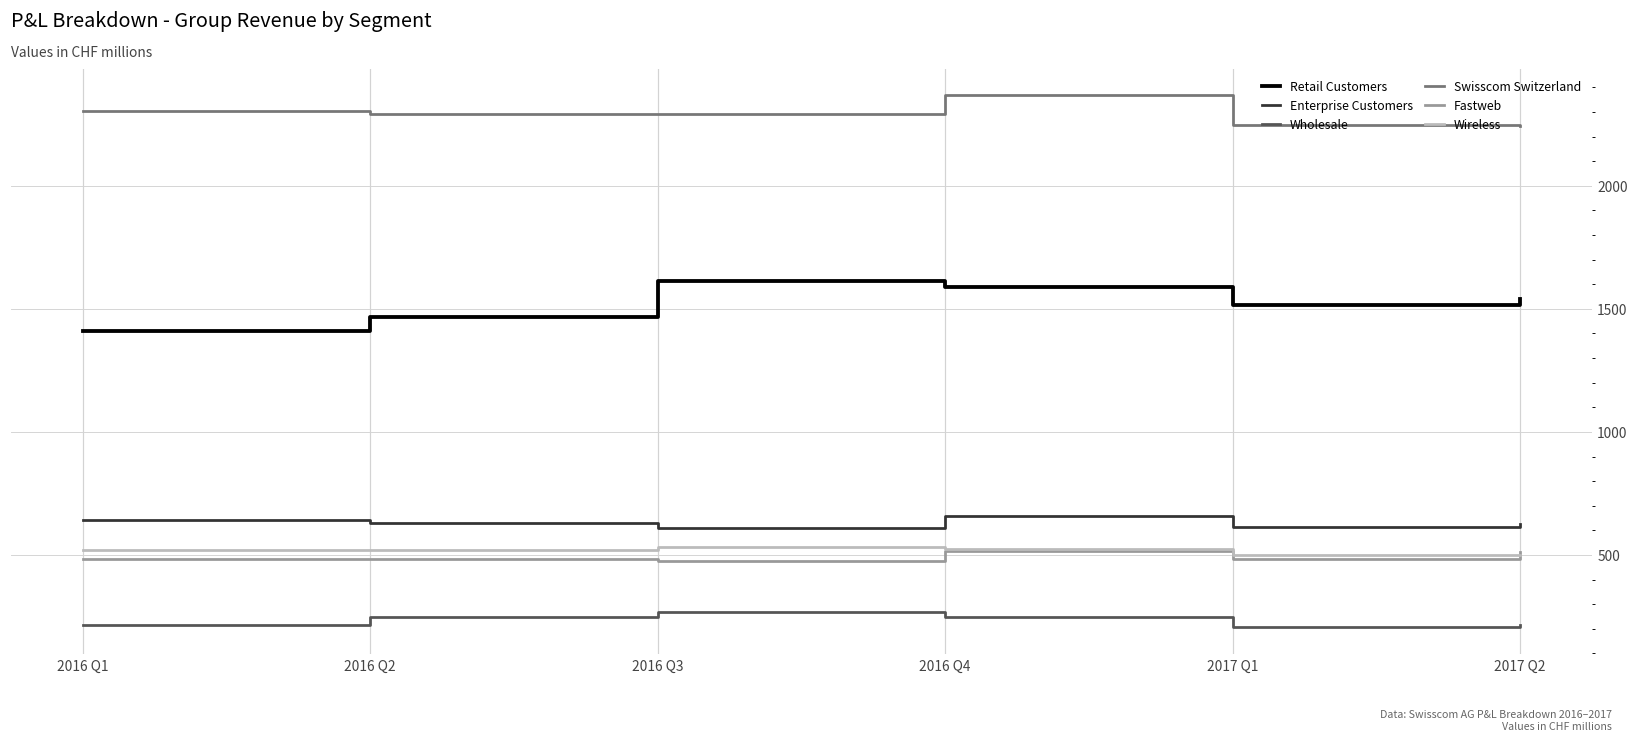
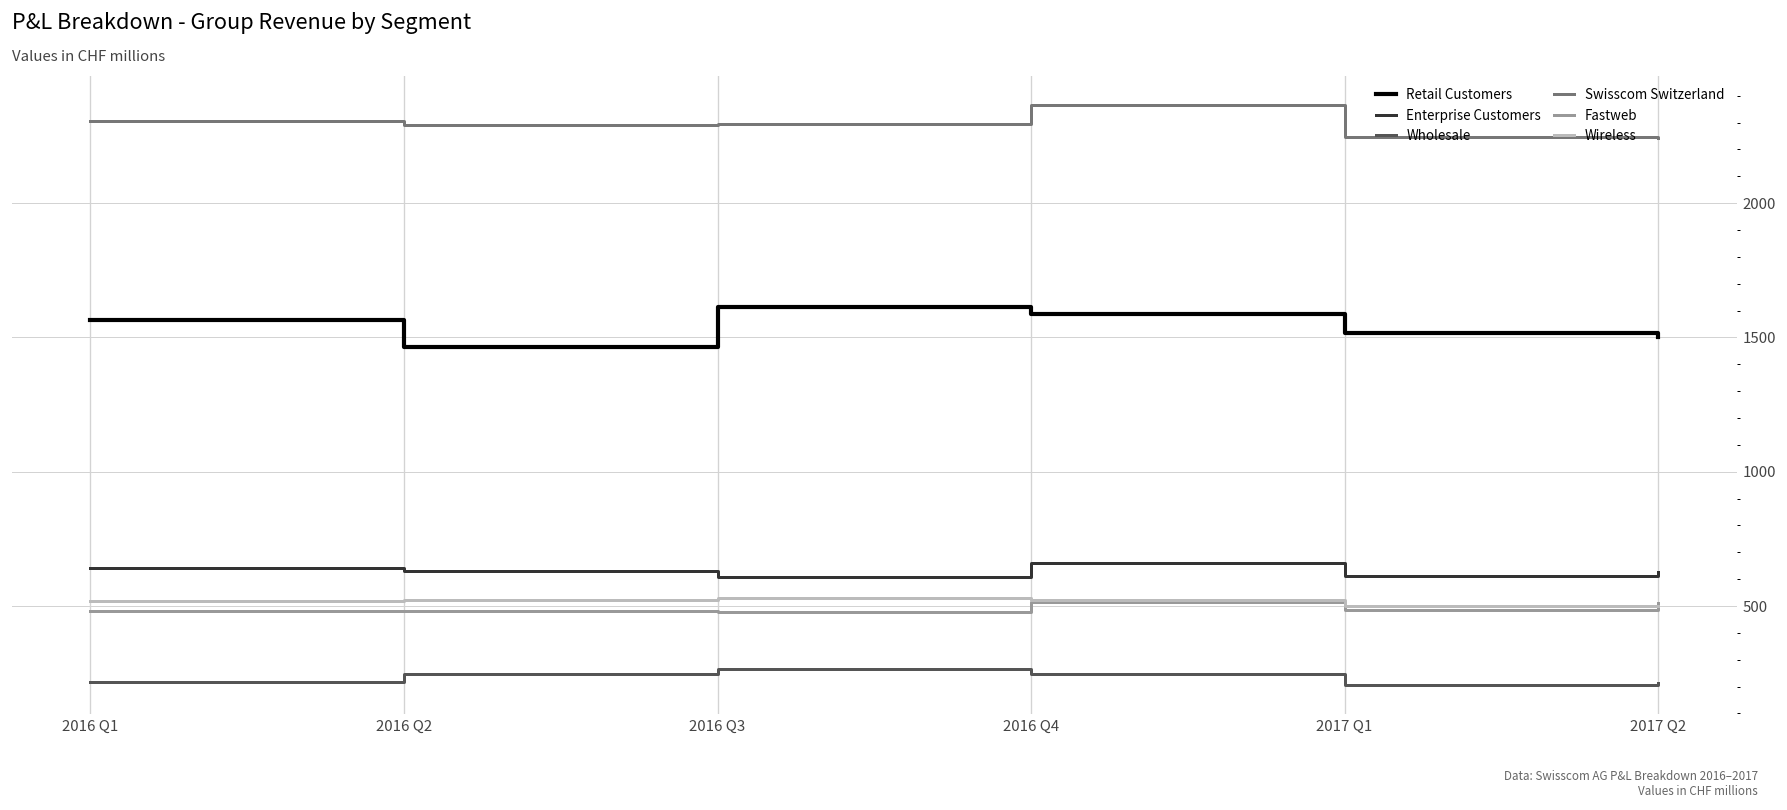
  {
    "Retail Customers": {
-     "2016 Q1": 1410,
+     "2016 Q1": 1570,
      "2016 Q2": 1470,
      "2016 Q3": 1610,
      "2016 Q4": 1590,
      "2017 Q1": 1520,
-     "2017 Q2": 1540
+     "2017 Q2": 1500
    }
  }
